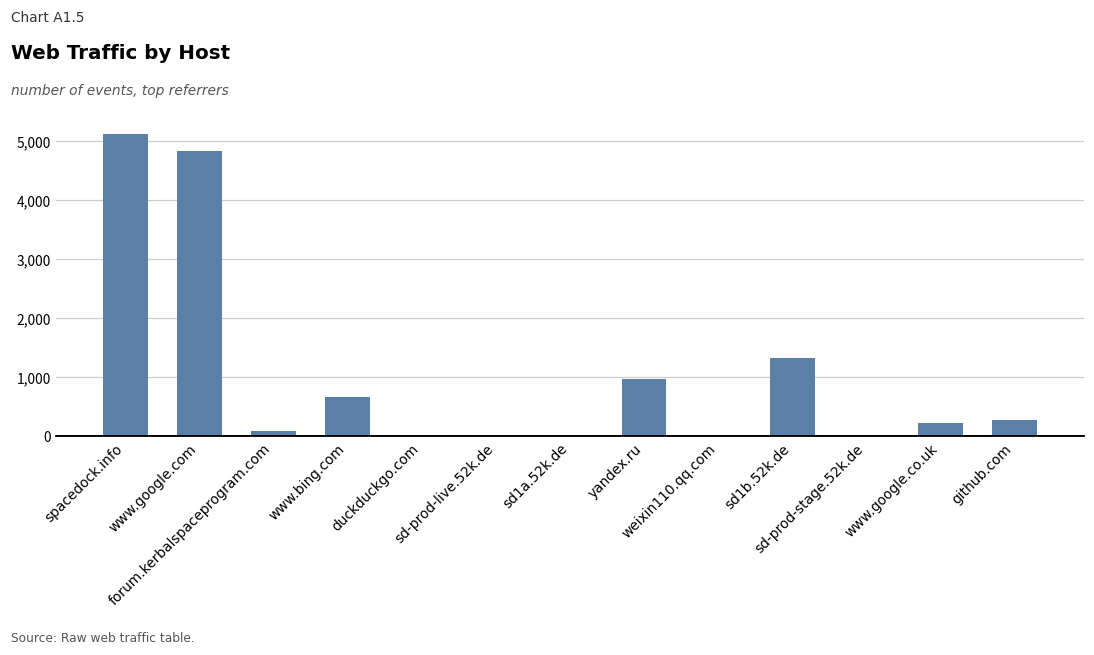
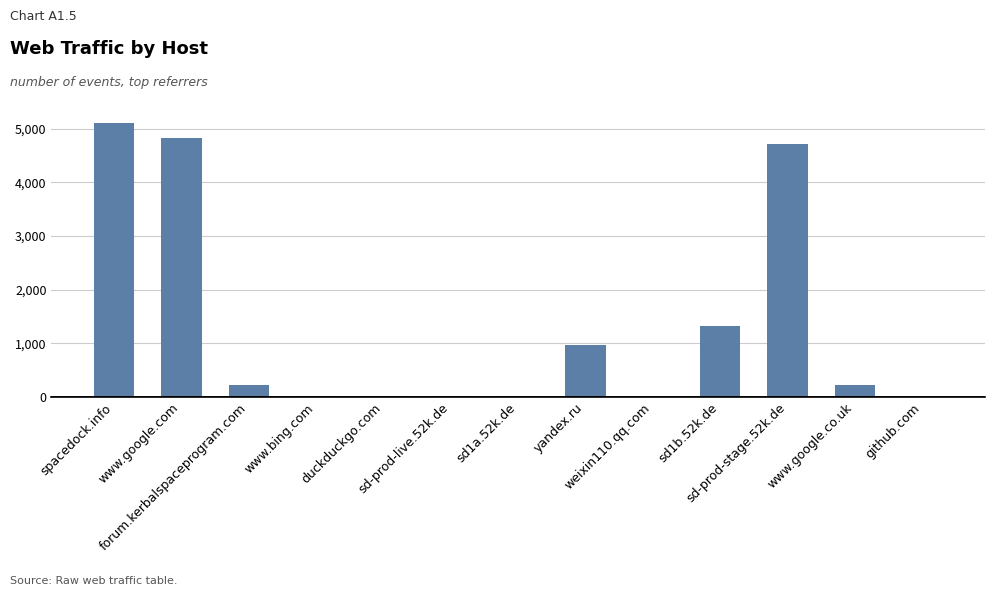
  {
    "spacedock.info": "5,100",
    "www.google.com": "4,800",
-   "forum.kerbalspaceprogram.com": "100",
-   "www.bing.com": "700",
+   "forum.kerbalspaceprogram.com": "200",
+   "www.bing.com": "0",
    "yandex.ru": "1,000",
    "sd1b.52k.de": "1,300",
-   "sd-prod-stage.52k.de": "0",
+   "sd-prod-stage.52k.de": "4,700",
    "www.google.co.uk": "200",
-   "github.com": "300"
+   "github.com": "0"
  }
